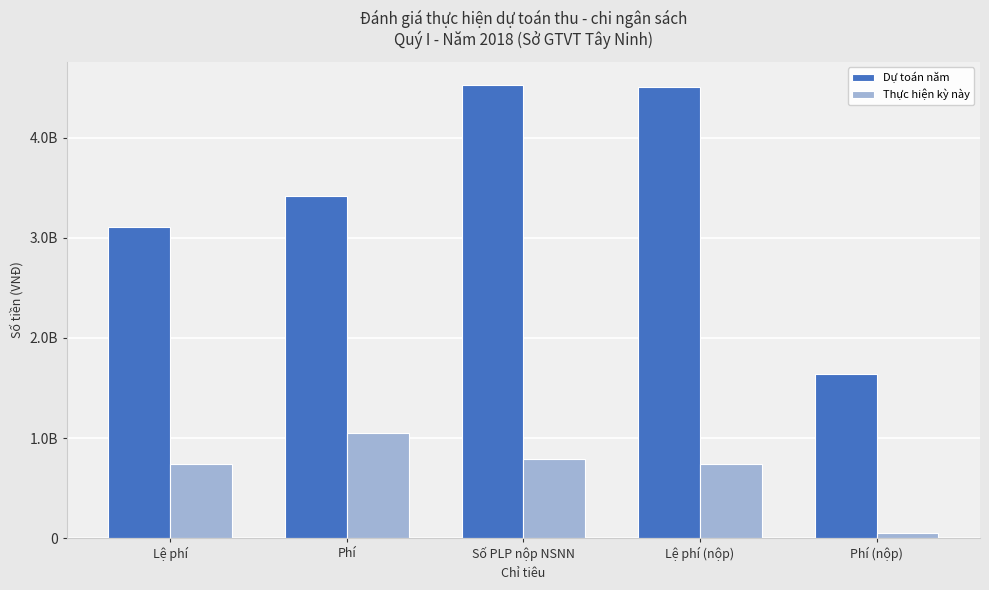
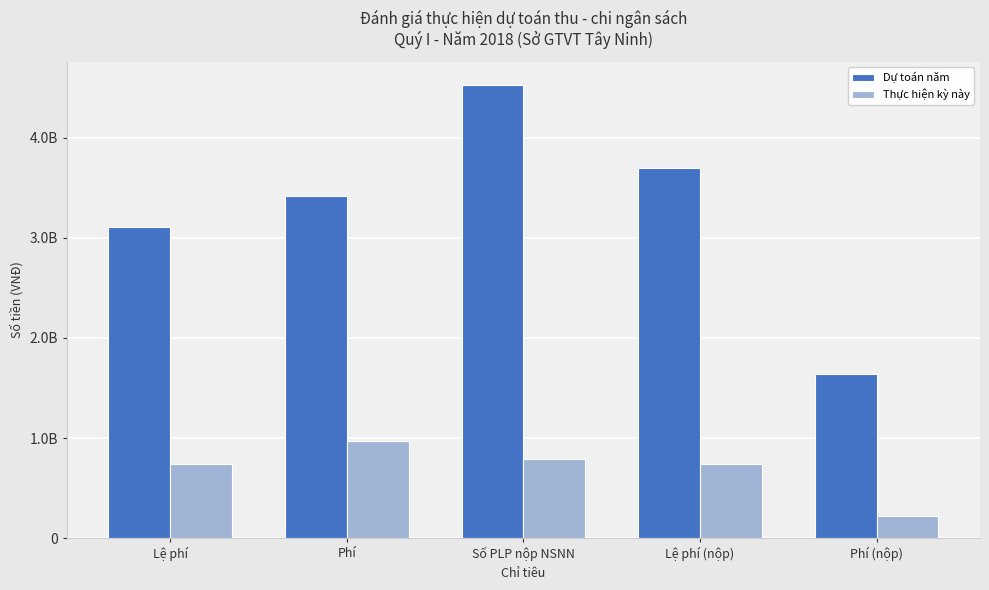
  {
    "Dự toán năm": {
      "Lệ phí": 3110000000,
      "Phí": 3420000000,
      "Số PLP nộp NSNN": 4530000000,
-     "Lệ phí (nộp)": 4510000000,
+     "Lệ phí (nộp)": 3700000000,
      "Phí (nộp)": 1630000000
    },
    "Thực hiện kỳ này": {
      "Lệ phí": 740000000,
-     "Phí": 1050000000,
+     "Phí": 970000000,
      "Số PLP nộp NSNN": 790000000,
      "Lệ phí (nộp)": 740000000,
-     "Phí (nộp)": 50000000
+     "Phí (nộp)": 220000000
    }
  }
